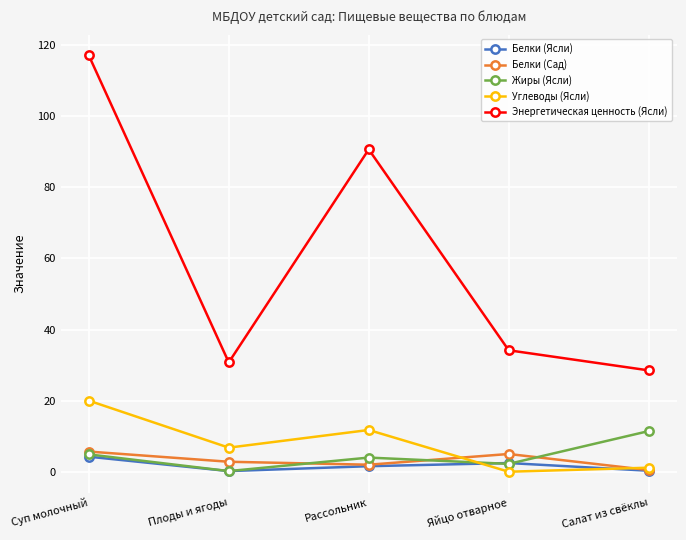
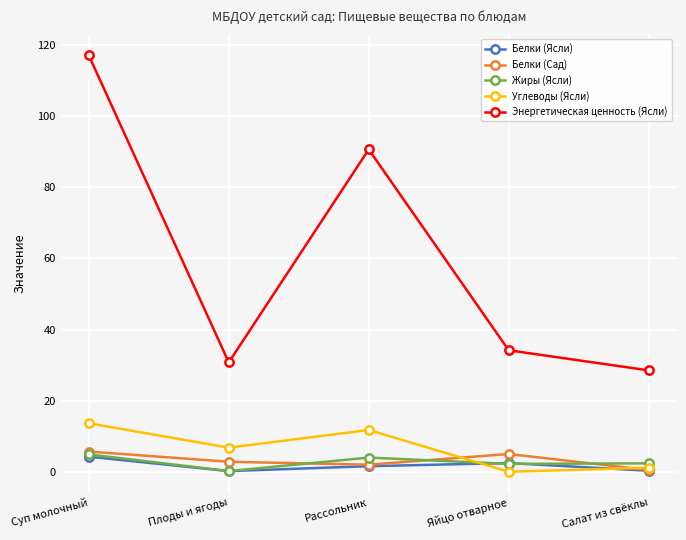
  {
    "Белки (Сад)": {
      "Суп молочный": 6,
      "Плоды и ягоды": 3,
      "Яйцо отварное": 5
    },
    "Жиры (Ясли)": {
      "Рассольник": 4,
-     "Салат из свёклы": 12
+     "Салат из свёклы": 2
    },
    "Углеводы (Ясли)": {
-     "Суп молочный": 20,
+     "Суп молочный": 14,
      "Плоды и ягоды": 7,
      "Рассольник": 12,
      "Яйцо отварное": 0
    },
    "Энергетическая ценность (Ясли)": {
      "Суп молочный": 117,
      "Плоды и ягоды": 31,
      "Рассольник": 91,
      "Яйцо отварное": 34,
      "Салат из свёклы": 29
    }
  }
